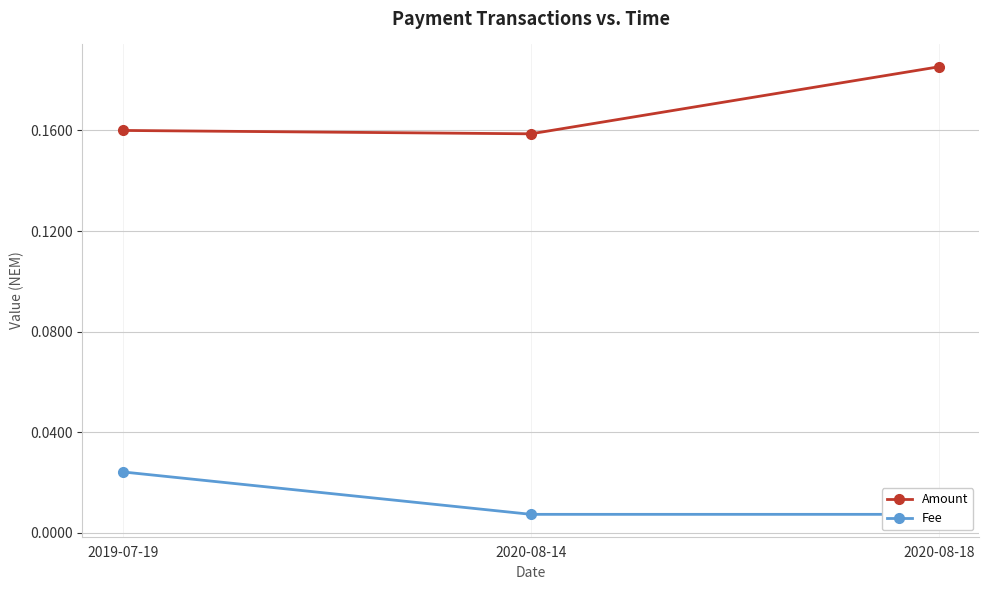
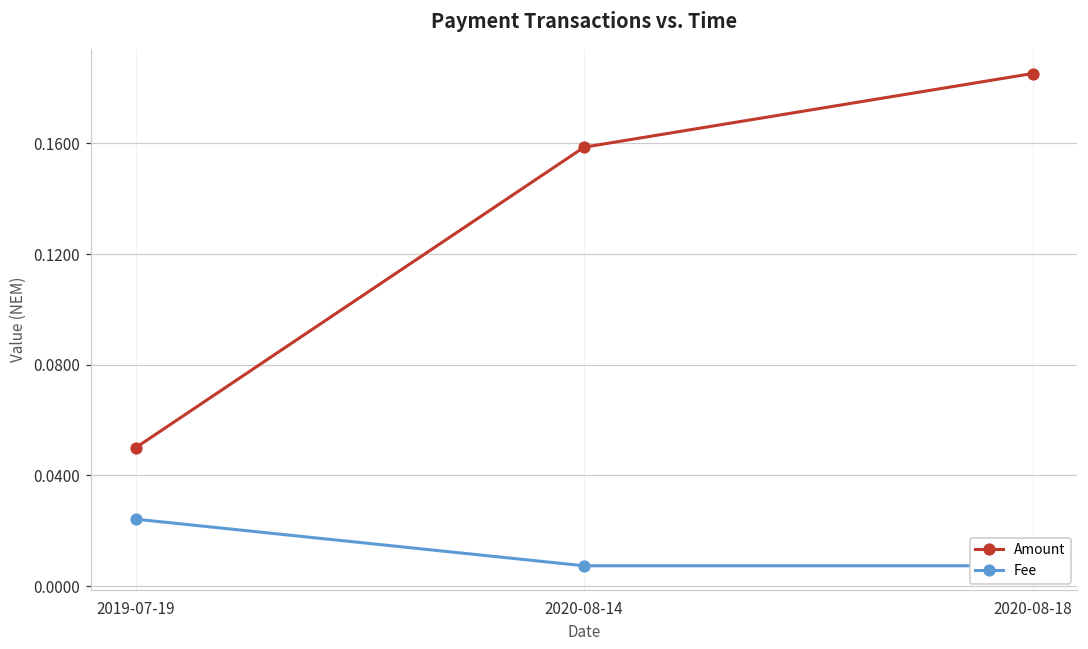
  {
    "Amount": {
-     "2019-07-19": 0.16,
+     "2019-07-19": 0.05,
      "2020-08-14": 0.159,
      "2020-08-18": 0.185
    },
    "Fee": {
      "2019-07-19": 0.024,
      "2020-08-14": 0.007
    }
  }
